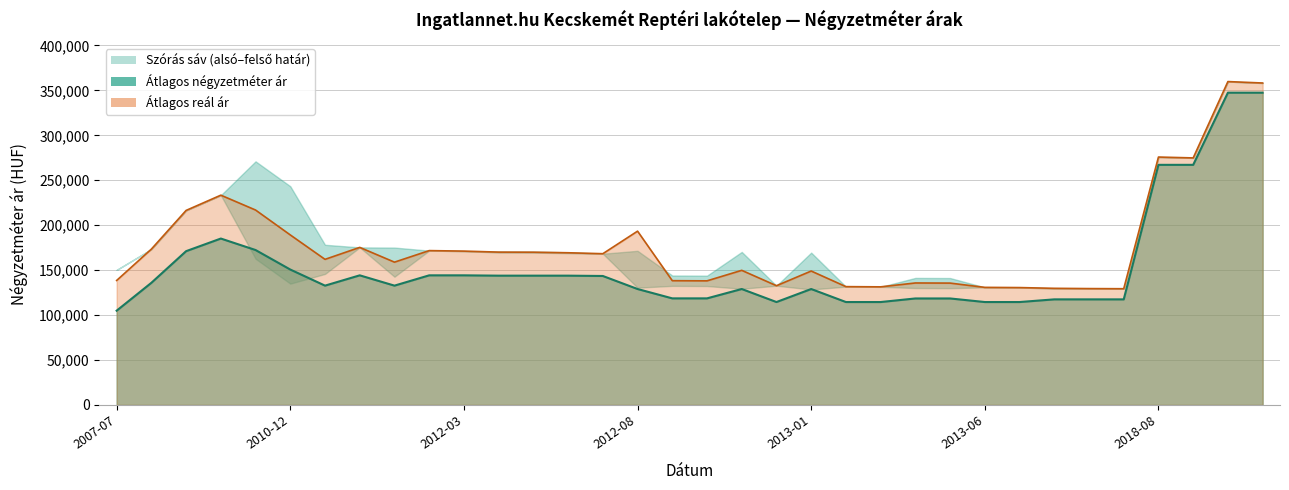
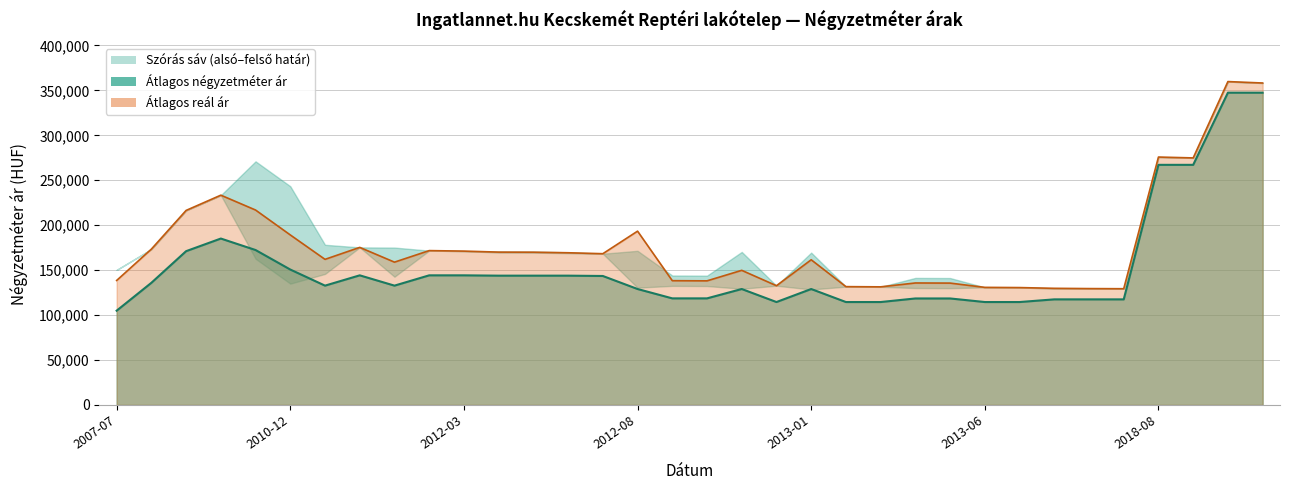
  {
    "Átlagos reál ár": {
      "2007-07": "140,000",
      "2010-12": "190,000",
      "2012-08": "190,000",
-     "2013-01": "150,000"
+     "2013-01": "160,000"
    }
  }
